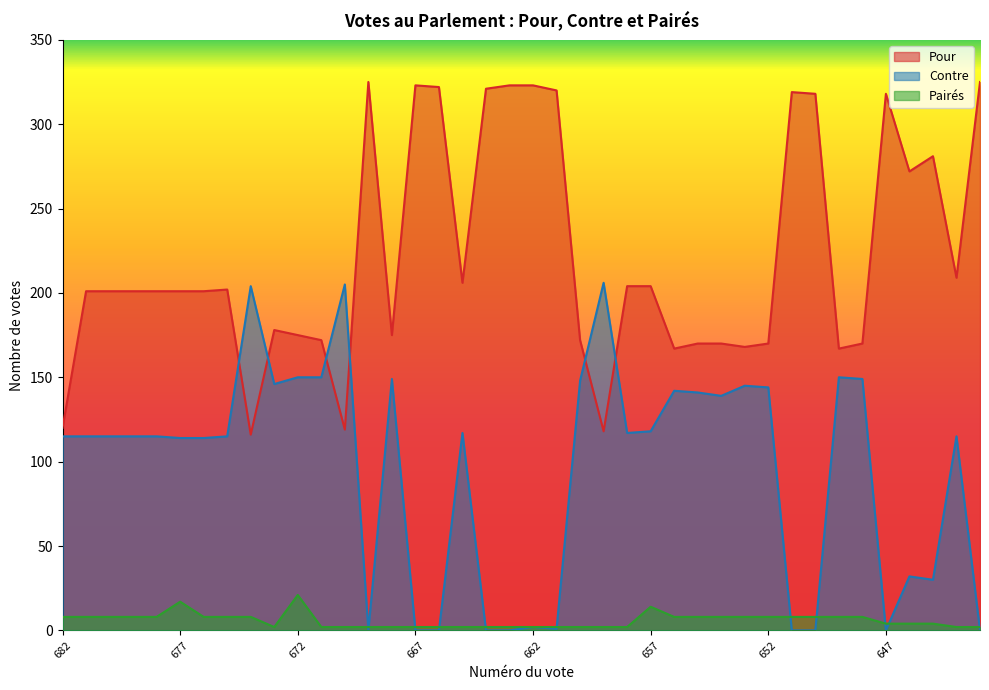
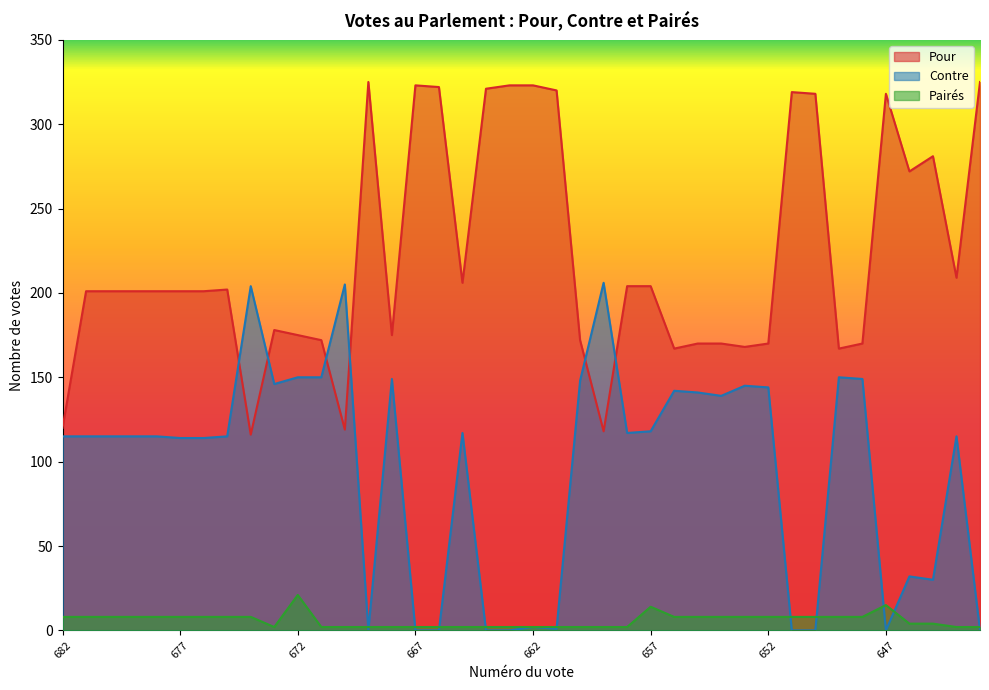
  {
    "Pour": {
      "682": 120,
      "677": 201,
      "672": 175,
      "667": 323,
      "662": 323,
      "657": 204,
      "652": 170,
      "647": 318
    },
    "Contre": {
      "682": 115,
      "677": 114,
      "672": 150,
      "667": 0,
      "657": 118,
      "652": 144,
      "647": 0
    },
    "Pairés": {
      "682": 8,
-     "677": 17,
+     "677": 8,
      "672": 21,
      "667": 2,
      "657": 14,
      "652": 8,
-     "647": 4
+     "647": 15
    }
  }
